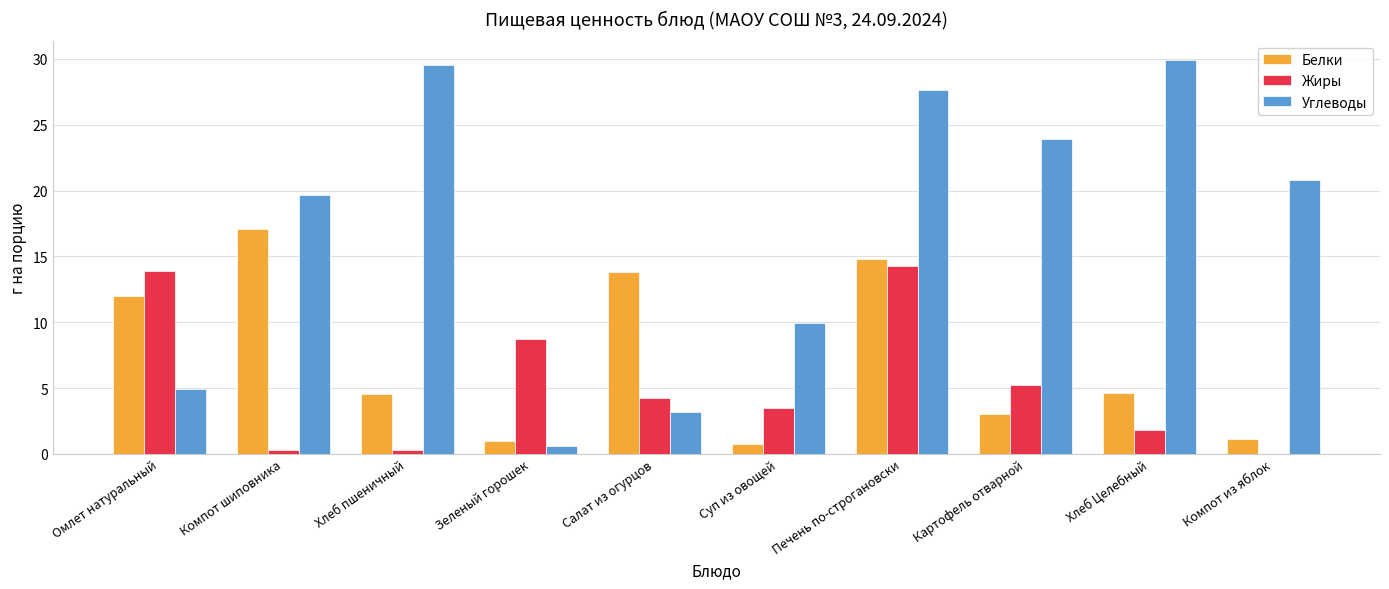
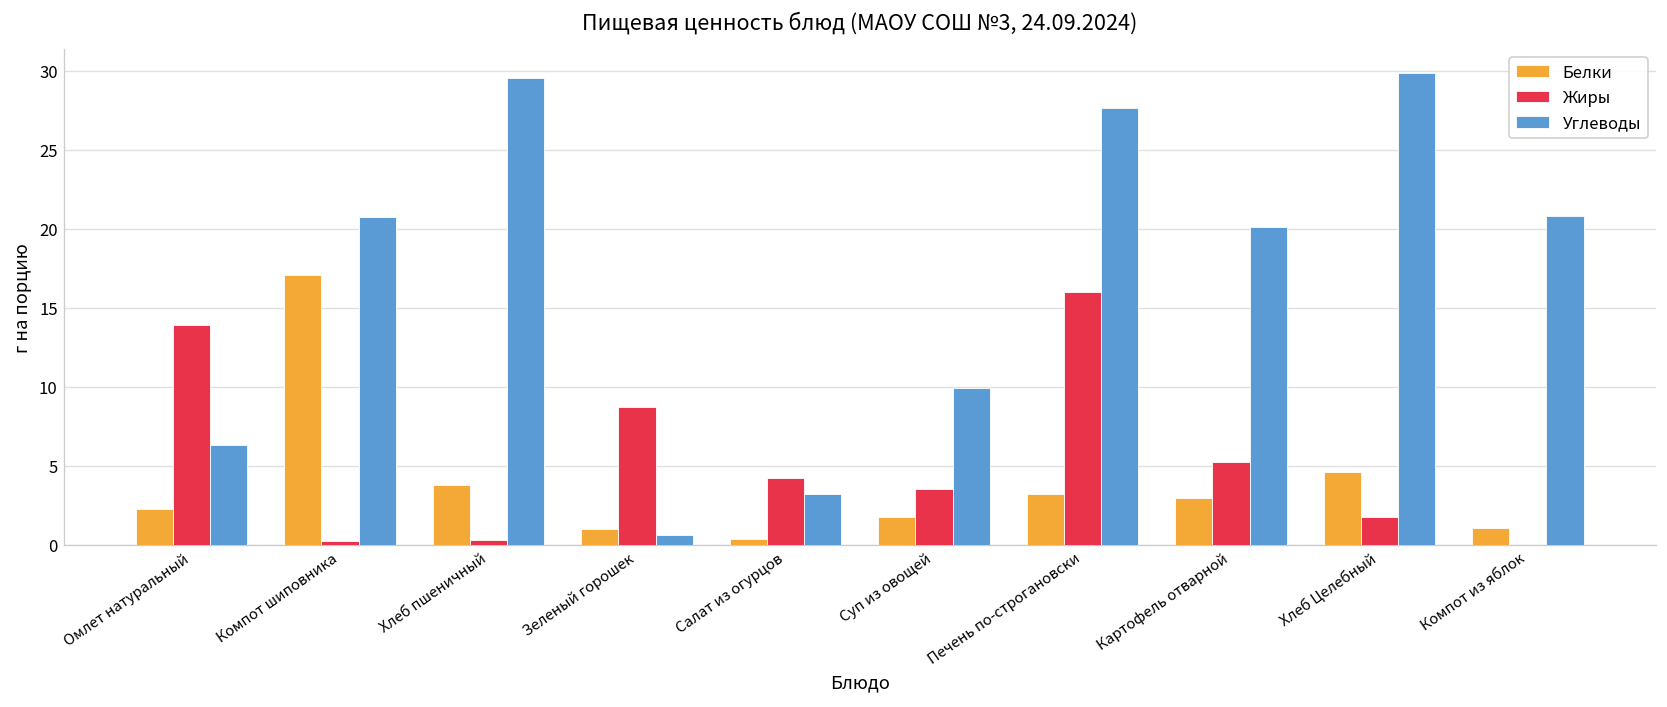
  {
    "Белки": {
-     "Омлет натуральный": 12.0,
+     "Омлет натуральный": 2.3,
      "Компот шиповника": 17.1,
-     "Хлеб пшеничный": 4.6,
+     "Хлеб пшеничный": 3.8,
      "Зеленый горошек": 1.0,
-     "Салат из огурцов": 13.8,
-     "Суп из овощей": 0.7,
-     "Печень по-строгановски": 14.8,
+     "Салат из огурцов": 0.4,
+     "Суп из овощей": 1.8,
+     "Печень по-строгановски": 3.2,
      "Картофель отварной": 3.0,
      "Хлеб Целебный": 4.6,
      "Компот из яблок": 1.1
    },
    "Жиры": {
      "Омлет натуральный": 13.9,
      "Компот шиповника": 0.3,
      "Хлеб пшеничный": 0.3,
      "Зеленый горошек": 8.7,
      "Салат из огурцов": 4.3,
      "Суп из овощей": 3.5,
-     "Печень по-строгановски": 14.3,
+     "Печень по-строгановски": 16.0,
      "Картофель отварной": 5.3,
      "Хлеб Целебный": 1.8,
      "Компот из яблок": 0.0
    },
    "Углеводы": {
-     "Омлет натуральный": 4.9,
-     "Компот шиповника": 19.6,
+     "Омлет натуральный": 6.3,
+     "Компот шиповника": 20.8,
      "Хлеб пшеничный": 29.6,
      "Зеленый горошек": 0.6,
      "Салат из огурцов": 3.2,
      "Суп из овощей": 9.9,
      "Печень по-строгановски": 27.7,
-     "Картофель отварной": 23.9,
+     "Картофель отварной": 20.1,
      "Хлеб Целебный": 29.9,
      "Компот из яблок": 20.8
    }
  }
